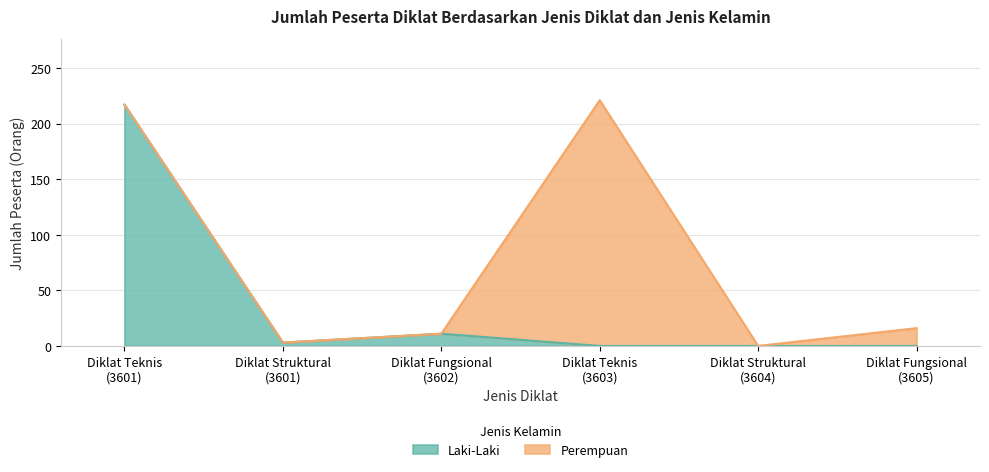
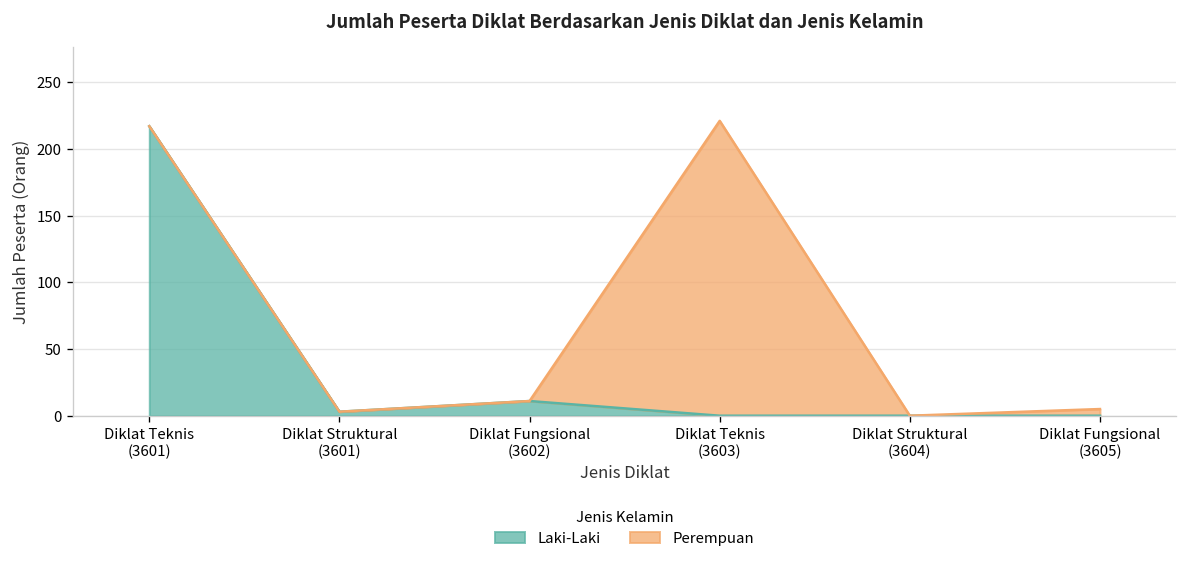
  {
    "Laki-Laki": {
      "Diklat Teknis (3603)": 0,
      "Diklat Fungsional (3605)": 0
    },
    "Perempuan": {
      "Diklat Teknis (3603)": 221,
-     "Diklat Fungsional (3605)": 16
+     "Diklat Fungsional (3605)": 5
    }
  }
